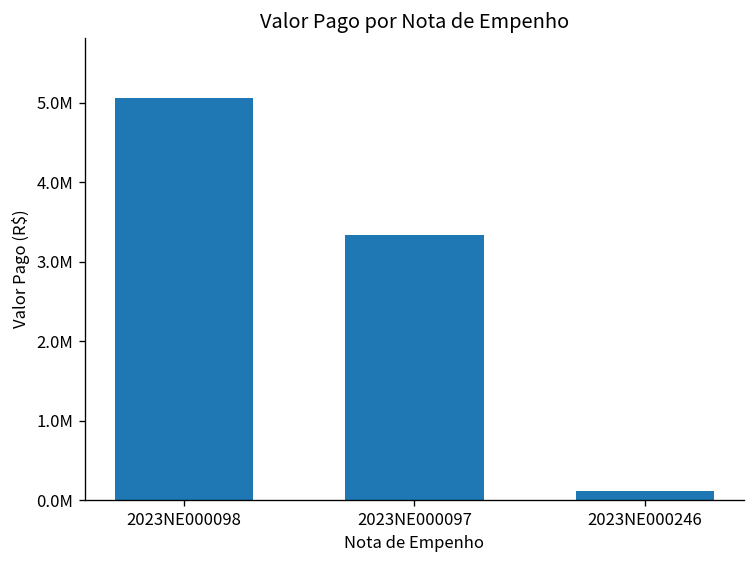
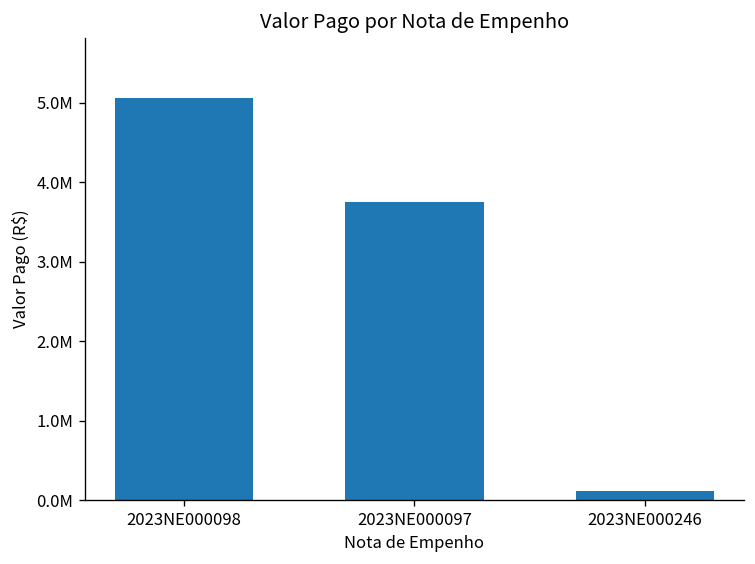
  {
    "2023NE000098": 5100000,
-   "2023NE000097": 3300000,
+   "2023NE000097": 3700000,
    "2023NE000246": 100000
  }
